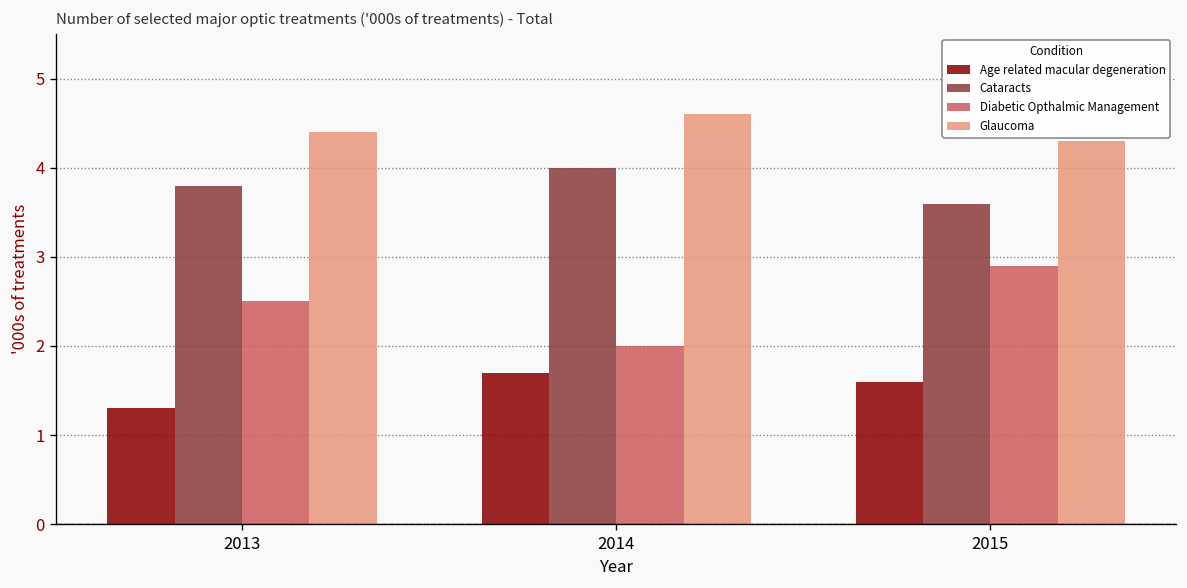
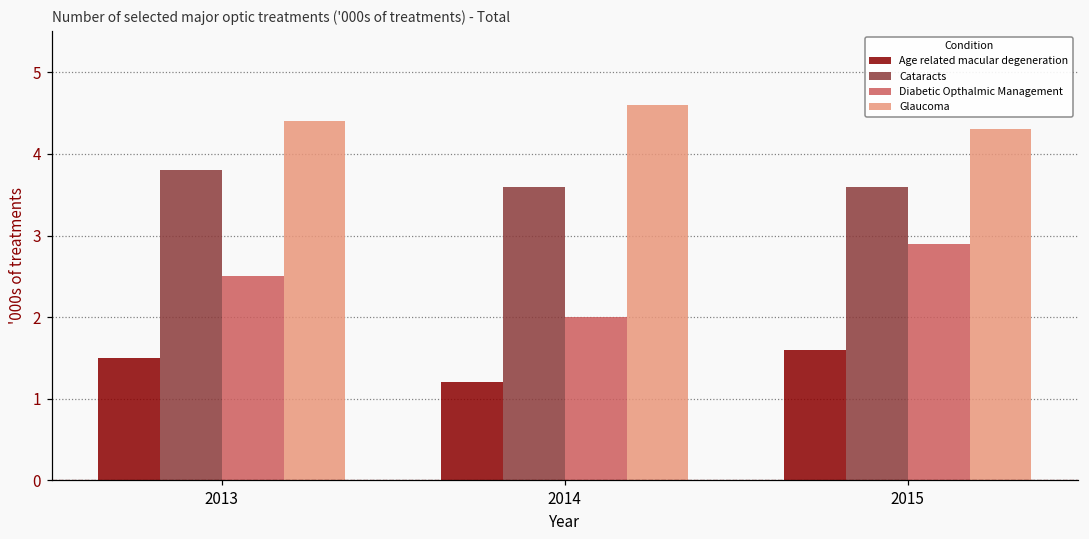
  {
    "Age related macular degeneration": {
-     "2013": 1.3,
-     "2014": 1.7,
+     "2013": 1.5,
+     "2014": 1.2,
      "2015": 1.6
    },
    "Cataracts": {
      "2013": 3.8,
-     "2014": 4.0,
+     "2014": 3.6,
      "2015": 3.6
    },
    "Diabetic Opthalmic Management": {
      "2013": 2.5,
      "2014": 2.0,
      "2015": 2.9
    },
    "Glaucoma": {
      "2013": 4.4,
      "2014": 4.6,
      "2015": 4.3
    }
  }
